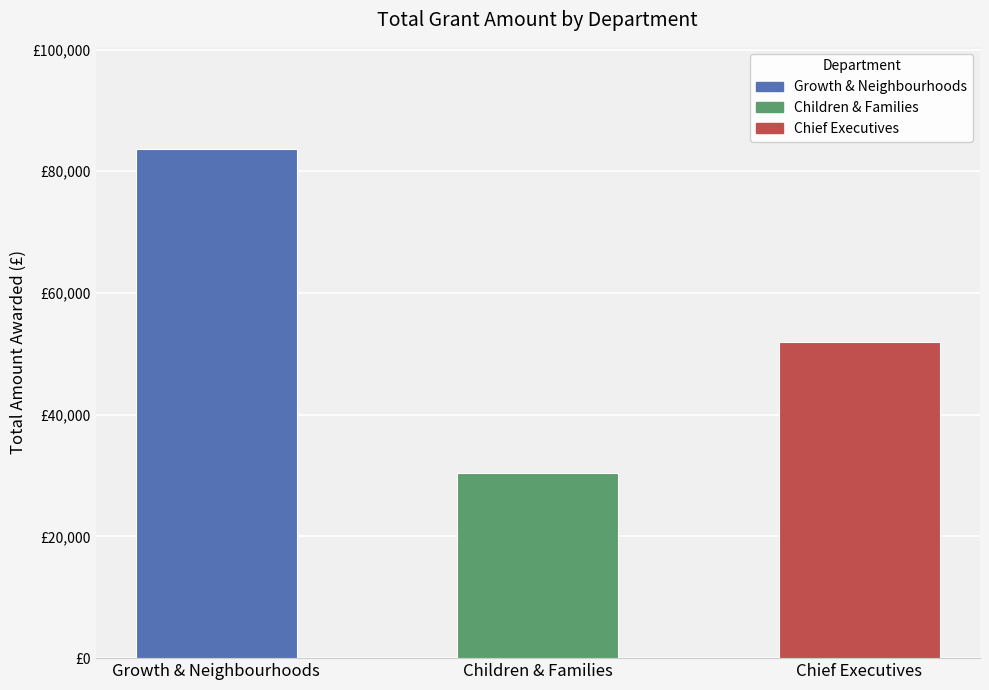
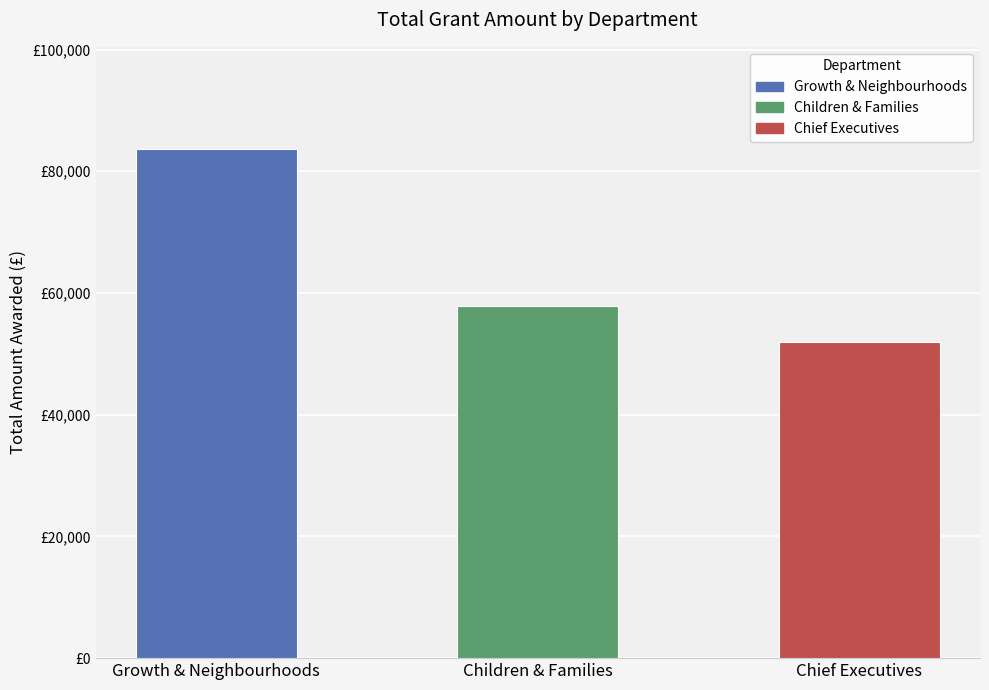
  {
    "Growth & Neighbourhoods": "£84,000",
-   "Children & Families": "£31,000",
+   "Children & Families": "£58,000",
    "Chief Executives": "£52,000"
  }
